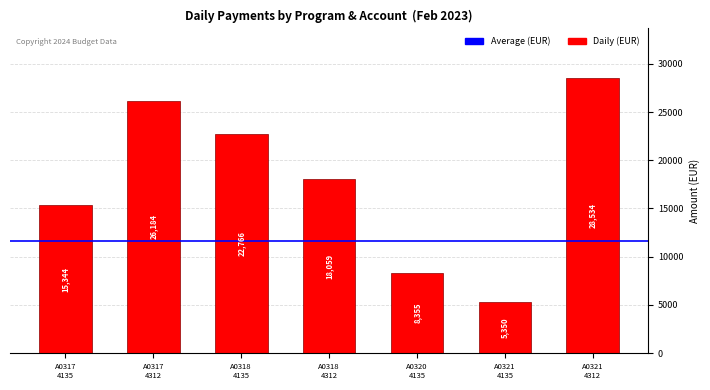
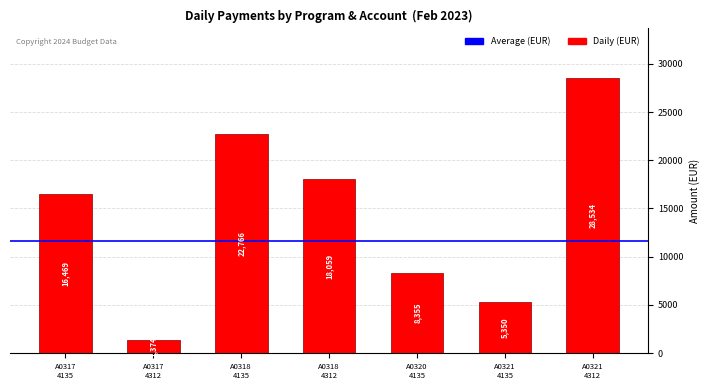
  {
-   "A0317 4135": "15,344",
-   "A0317 4312": "26,184",
+   "A0317 4135": "16,469",
+   "A0317 4312": "1,374",
    "A0318 4135": "22,766",
    "A0318 4312": "18,059",
    "A0320 4135": "8,355",
    "A0321 4135": "5,350",
    "A0321 4312": "28,534"
  }
